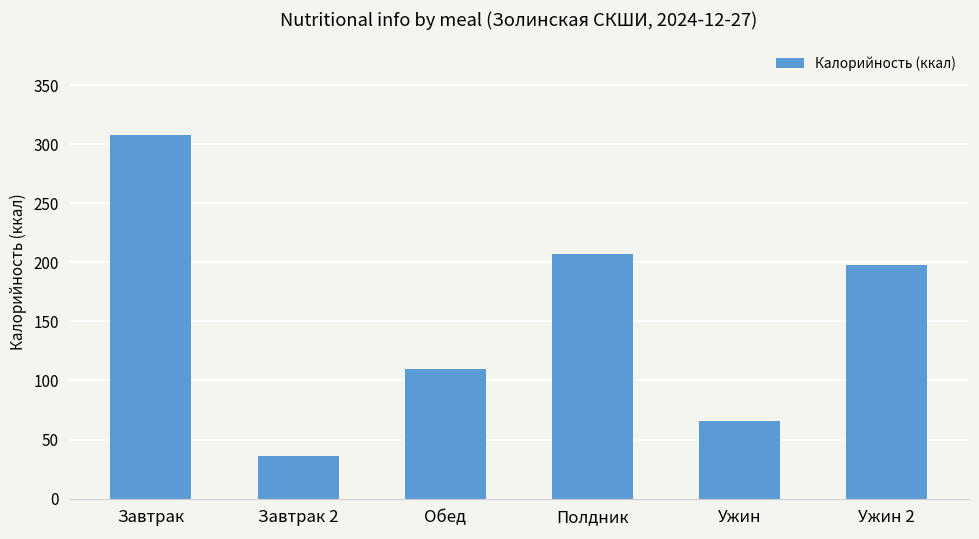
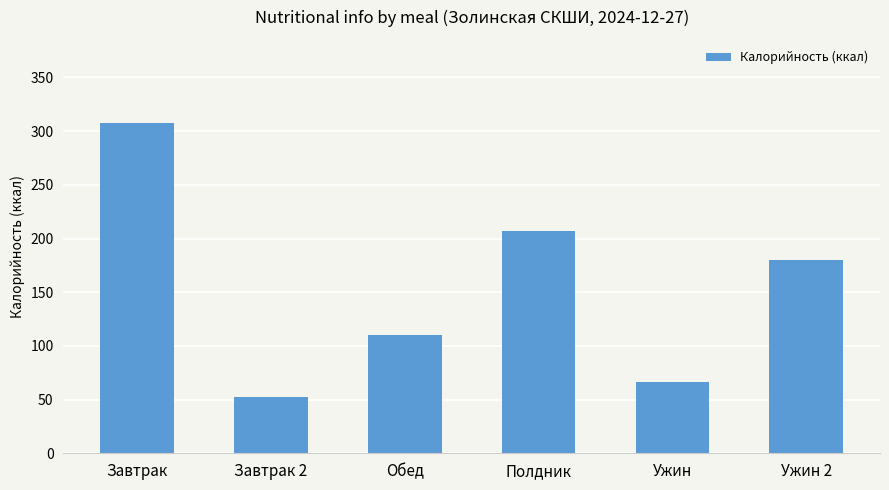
  {
    "Завтрак": 308,
-   "Завтрак 2": 36,
+   "Завтрак 2": 52,
    "Обед": 110,
    "Полдник": 207,
    "Ужин": 66,
-   "Ужин 2": 198
+   "Ужин 2": 180
  }
